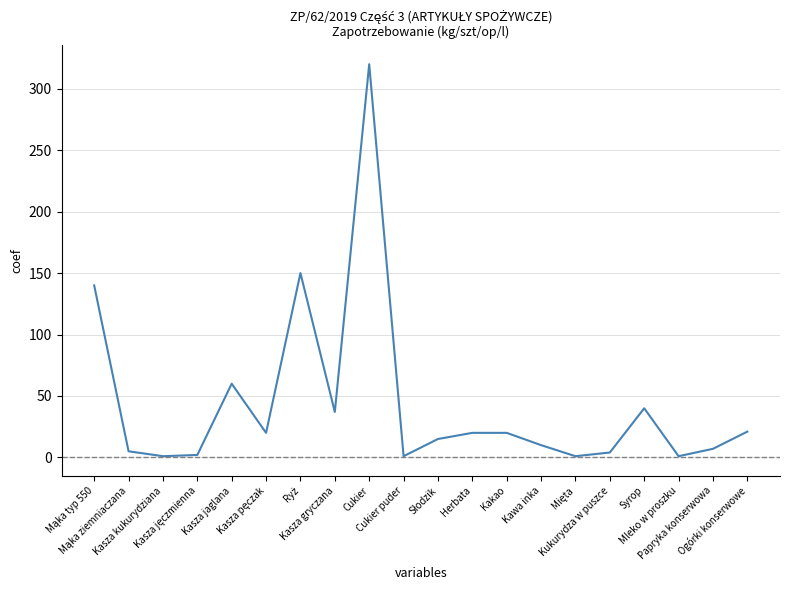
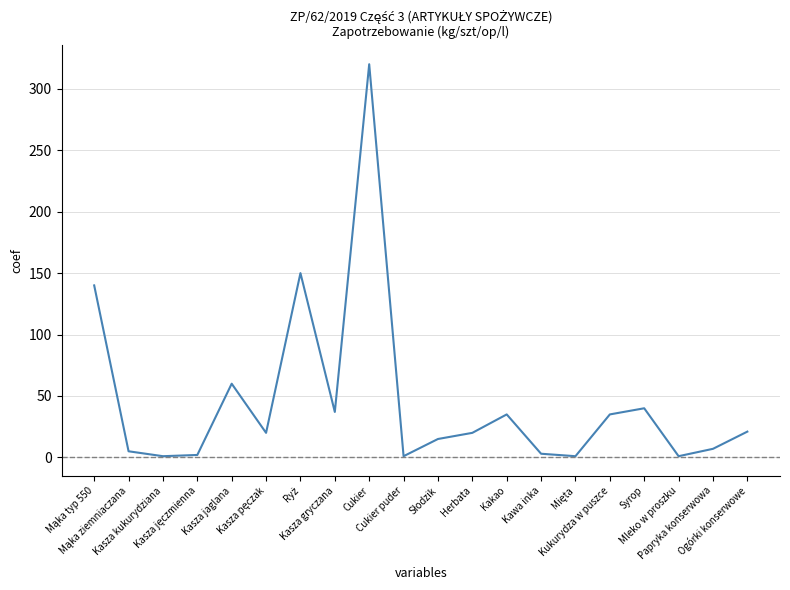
  {
    "Mąka typ 550": 140,
    "Mąka ziemniaczana": 5,
    "Kasza kukurydziana": 1,
    "Kasza jęczmienna": 2,
    "Kasza jaglana": 60,
    "Kasza pęczak": 20,
    "Ryż": 150,
    "Kasza gryczana": 37,
    "Cukier": 320,
    "Cukier puder": 1,
    "Słodzik": 15,
    "Herbata": 20,
-   "Kakao": 20,
-   "Kawa inka": 10,
+   "Kakao": 35,
+   "Kawa inka": 3,
    "Mięta": 1,
-   "Kukurydza w puszce": 4,
+   "Kukurydza w puszce": 35,
    "Syrop": 40,
    "Mleko w proszku": 1,
    "Papryka konserwowa": 7,
    "Ogórki konserwowe": 21
  }
